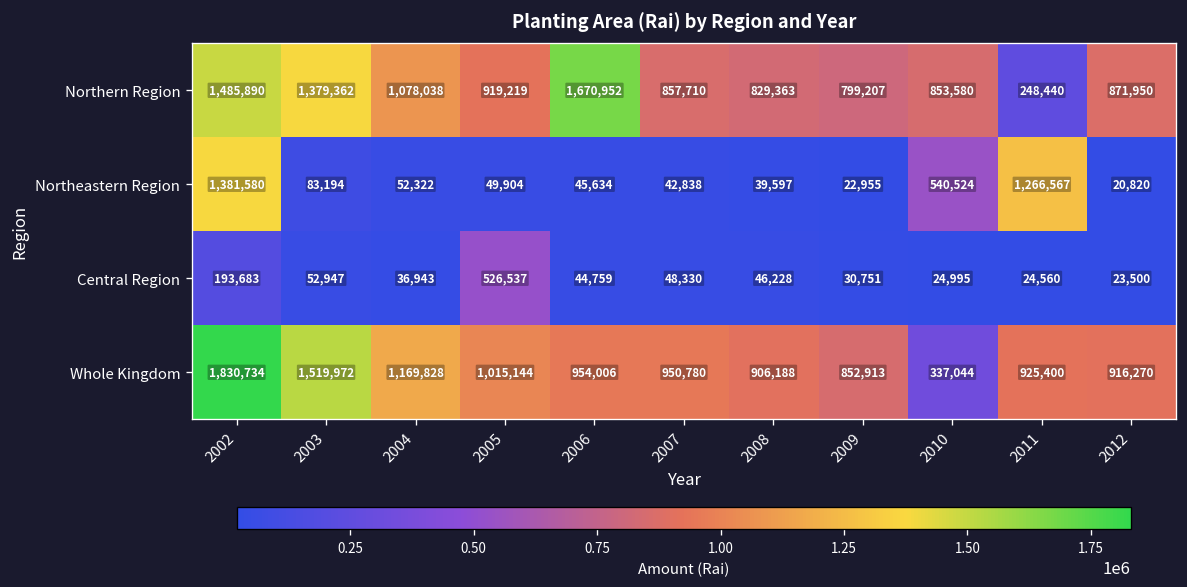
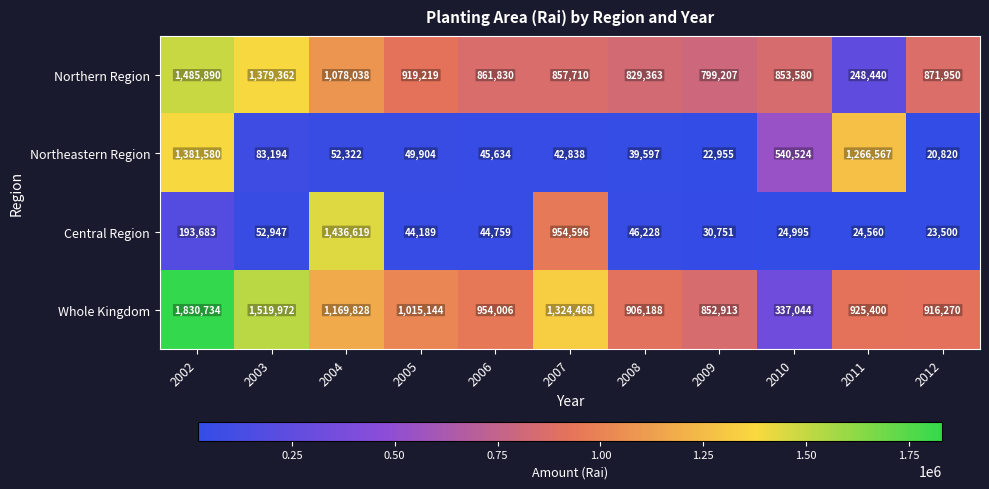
  {
    "Northern Region": {
-     "2006": "1,670,952"
+     "2006": "861,830"
    },
    "Central Region": {
-     "2004": "36,943",
-     "2005": "526,537",
-     "2007": "48,330"
+     "2004": "1,436,619",
+     "2005": "44,189",
+     "2007": "954,596"
    },
    "Whole Kingdom": {
-     "2007": "950,780"
+     "2007": "1,324,468"
    }
  }
